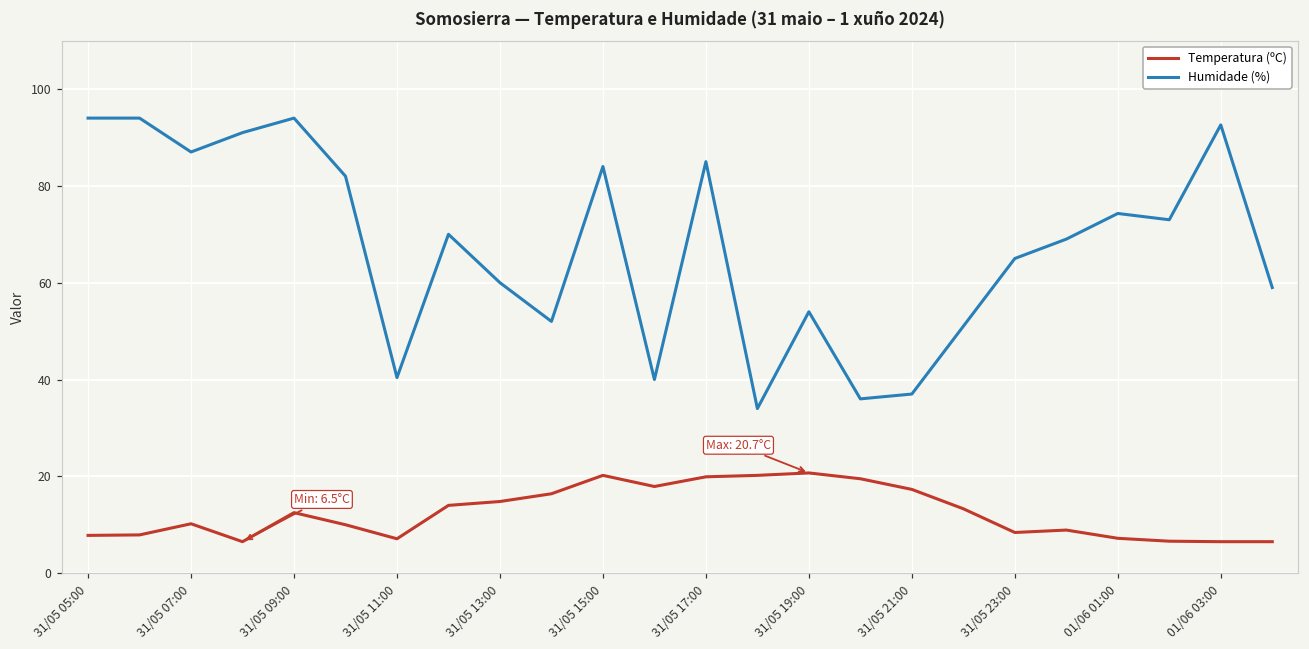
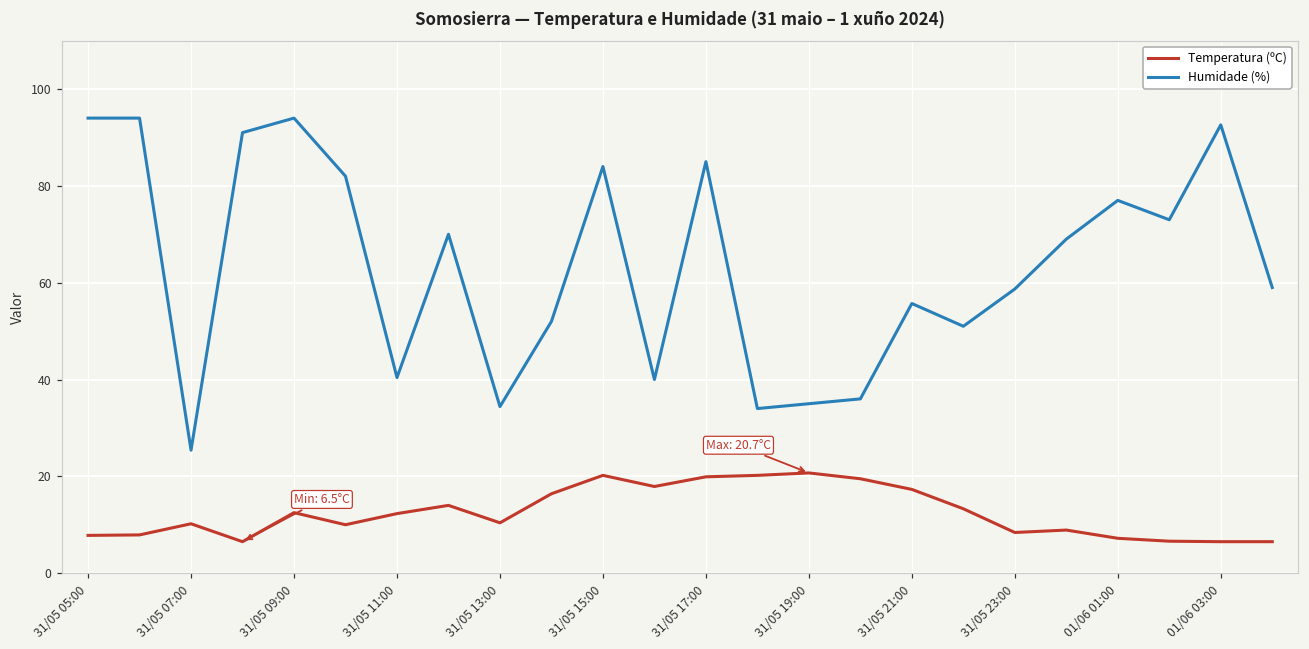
  {
    "Temperatura (ºC)": {
      "31/05 05:00": 8,
      "31/05 07:00": 10,
-     "31/05 11:00": 7,
-     "31/05 13:00": 15,
+     "31/05 11:00": 12,
+     "31/05 13:00": 10,
      "31/05 15:00": 20,
      "31/05 17:00": 20,
      "31/05 19:00": 21,
      "31/05 21:00": 17,
      "31/05 23:00": 8,
      "01/06 01:00": 7,
      "01/06 03:00": 7
    },
    "Humidade (%)": {
      "31/05 05:00": 94,
-     "31/05 07:00": 87,
+     "31/05 07:00": 25,
      "31/05 09:00": 94,
      "31/05 11:00": 40,
-     "31/05 13:00": 60,
+     "31/05 13:00": 34,
      "31/05 15:00": 84,
      "31/05 17:00": 85,
-     "31/05 19:00": 54,
-     "31/05 21:00": 37,
-     "31/05 23:00": 65,
-     "01/06 01:00": 74,
+     "31/05 19:00": 35,
+     "31/05 21:00": 56,
+     "31/05 23:00": 59,
+     "01/06 01:00": 77,
      "01/06 03:00": 93
    }
  }
